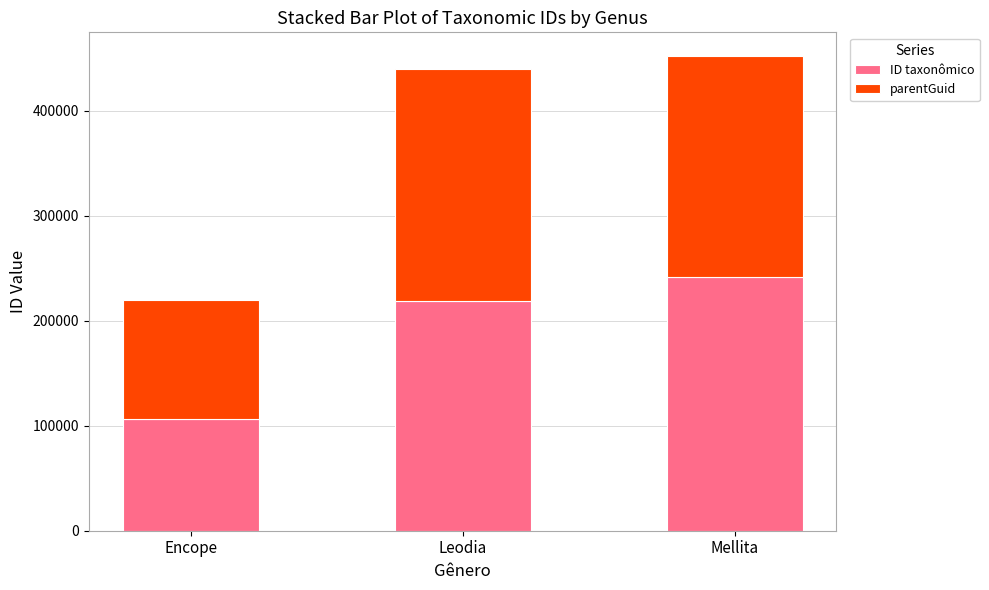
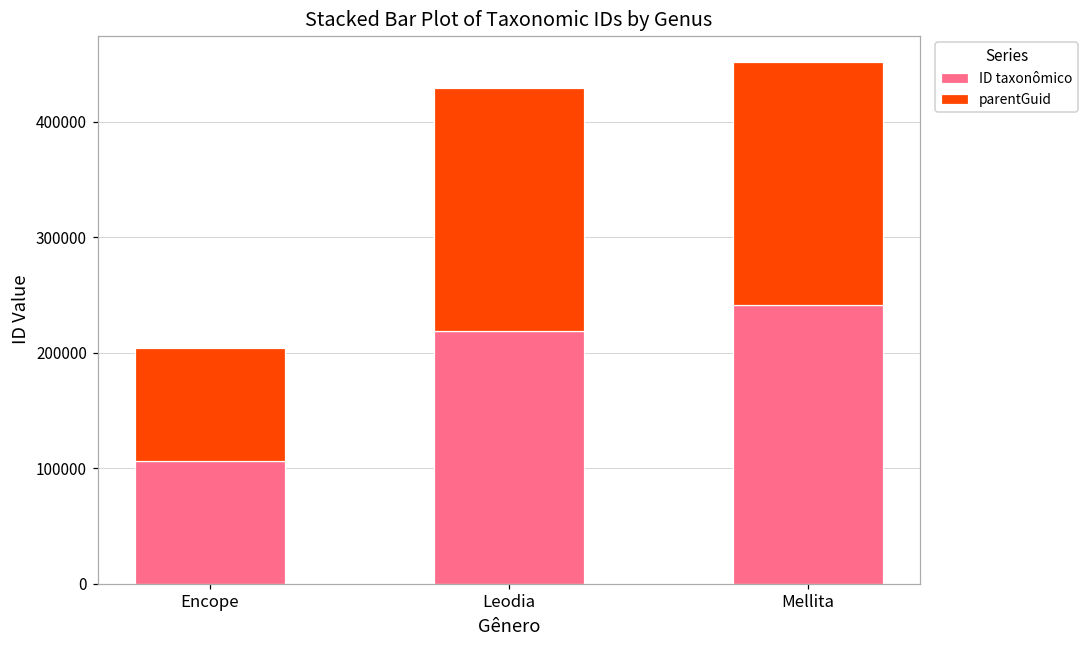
  {
    "ID taxonômico": {
      "Encope": 106000,
      "Leodia": 219000,
      "Mellita": 242000
    },
    "parentGuid": {
-     "Encope": 114000,
-     "Leodia": 221000,
+     "Encope": 98000,
+     "Leodia": 210000,
      "Mellita": 210000
    }
  }
